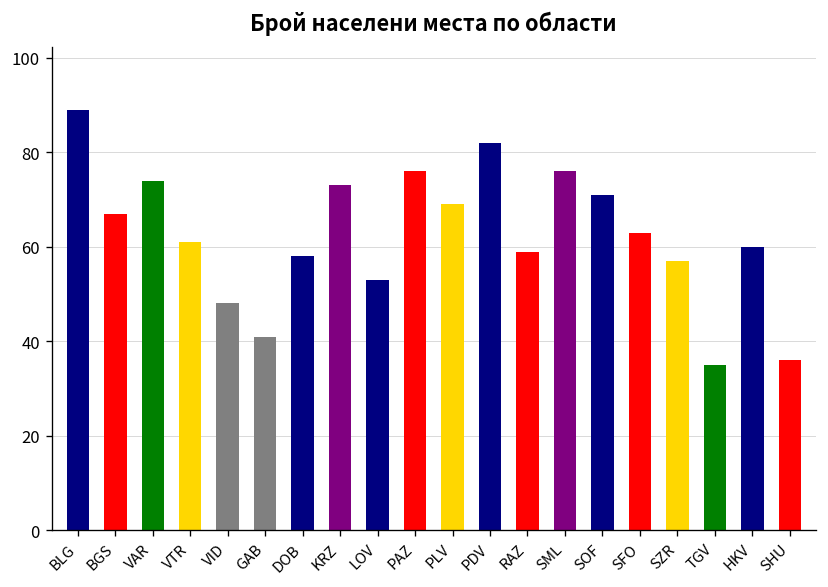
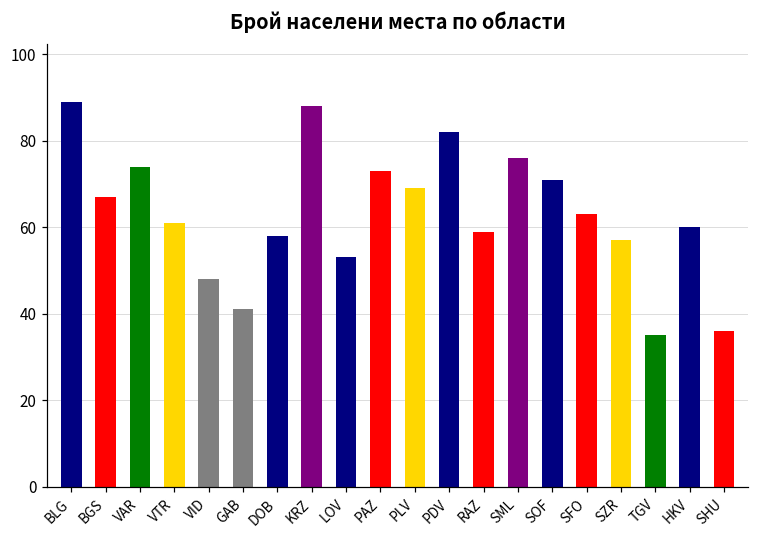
  {
    "BLG": 89,
    "BGS": 67,
    "VAR": 74,
    "VTR": 61,
    "VID": 48,
    "GAB": 41,
    "DOB": 58,
-   "KRZ": 73,
+   "KRZ": 88,
    "LOV": 53,
-   "PAZ": 76,
+   "PAZ": 73,
    "PLV": 69,
    "PDV": 82,
    "RAZ": 59,
    "SML": 76,
    "SOF": 71,
    "SFO": 63,
    "SZR": 57,
    "TGV": 35,
    "HKV": 60,
    "SHU": 36
  }
